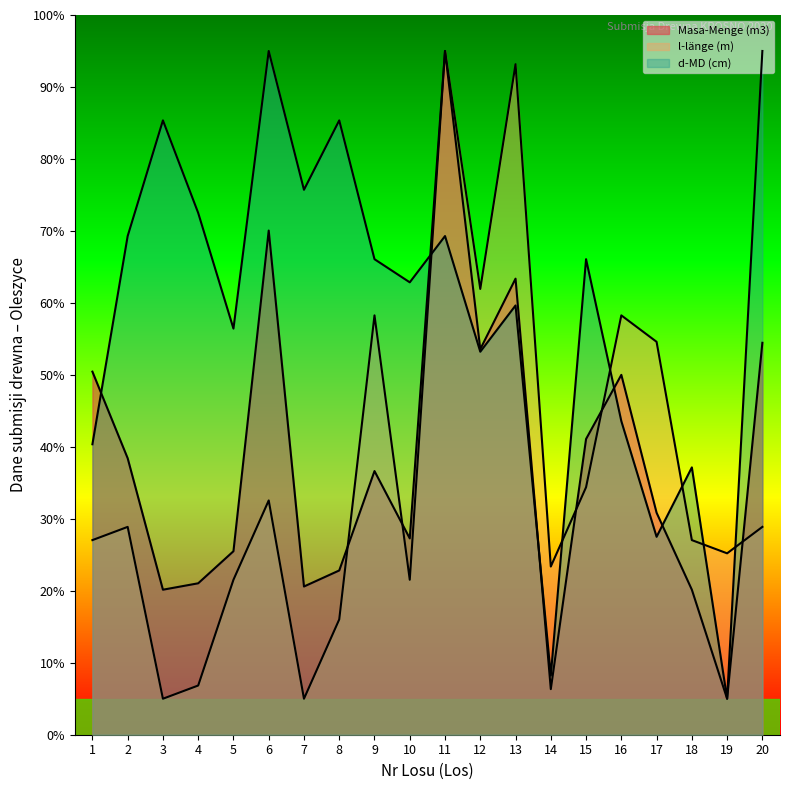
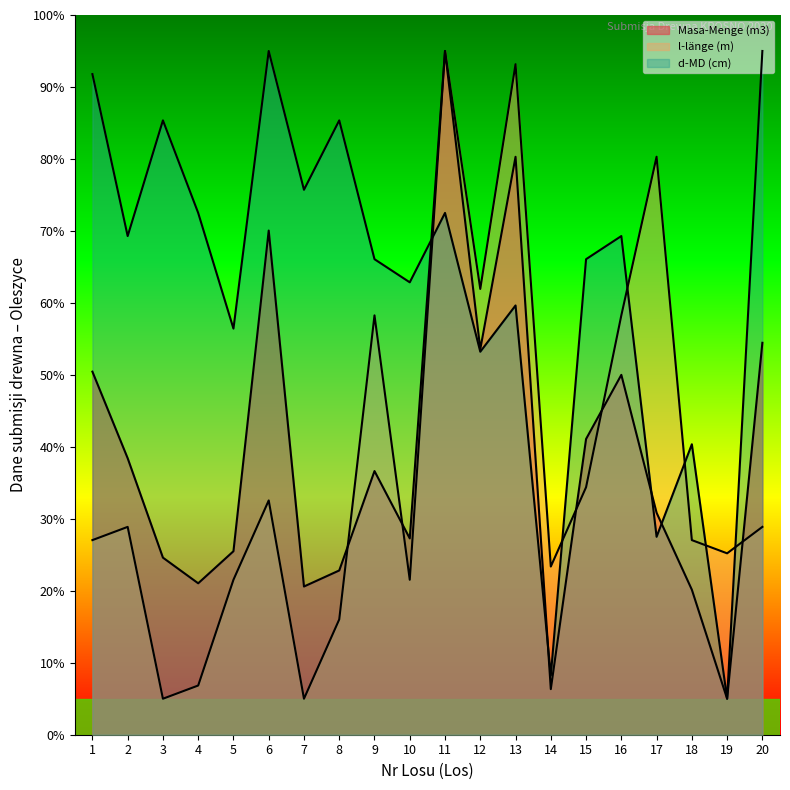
  {
    "Masa-Menge (m3)": {
      "1": "50%",
      "2": "38%",
-     "3": "20%",
+     "3": "25%",
      "4": "21%",
      "5": "25%",
      "6": "70%",
      "7": "21%",
      "8": "23%",
      "9": "37%",
      "10": "27%",
-     "13": "63%",
+     "13": "80%",
      "14": "6%",
      "15": "41%",
      "16": "50%",
      "17": "31%",
      "18": "20%",
      "20": "54%"
    },
    "l-länge (m)": {
      "1": "27%",
      "2": "29%",
      "4": "7%",
      "5": "22%",
      "6": "33%",
      "8": "16%",
      "9": "58%",
      "10": "22%",
      "12": "62%",
      "13": "93%",
      "14": "23%",
      "15": "34%",
      "16": "58%",
-     "17": "55%",
+     "17": "80%",
      "18": "27%",
      "19": "25%",
      "20": "29%"
    },
    "d-MD (cm)": {
-     "1": "40%",
+     "1": "92%",
      "2": "69%",
      "3": "85%",
      "4": "73%",
      "5": "56%",
      "6": "95%",
      "7": "76%",
      "8": "85%",
      "9": "66%",
      "10": "63%",
-     "11": "69%",
+     "11": "73%",
      "13": "60%",
      "14": "8%",
      "15": "66%",
-     "16": "44%",
+     "16": "69%",
      "17": "28%",
-     "18": "37%"
+     "18": "40%"
    }
  }
